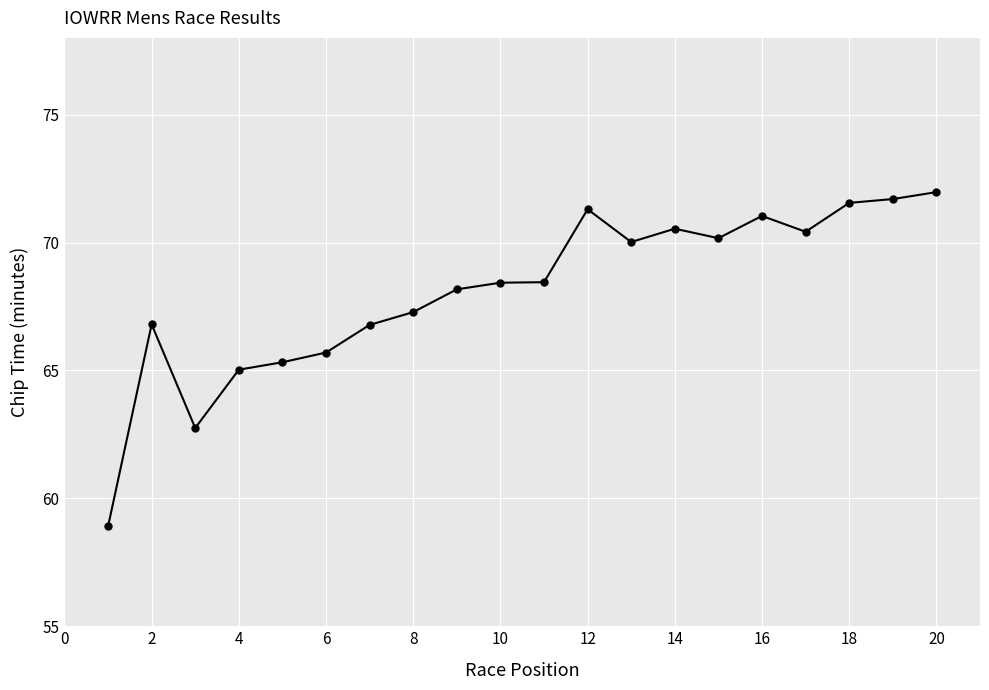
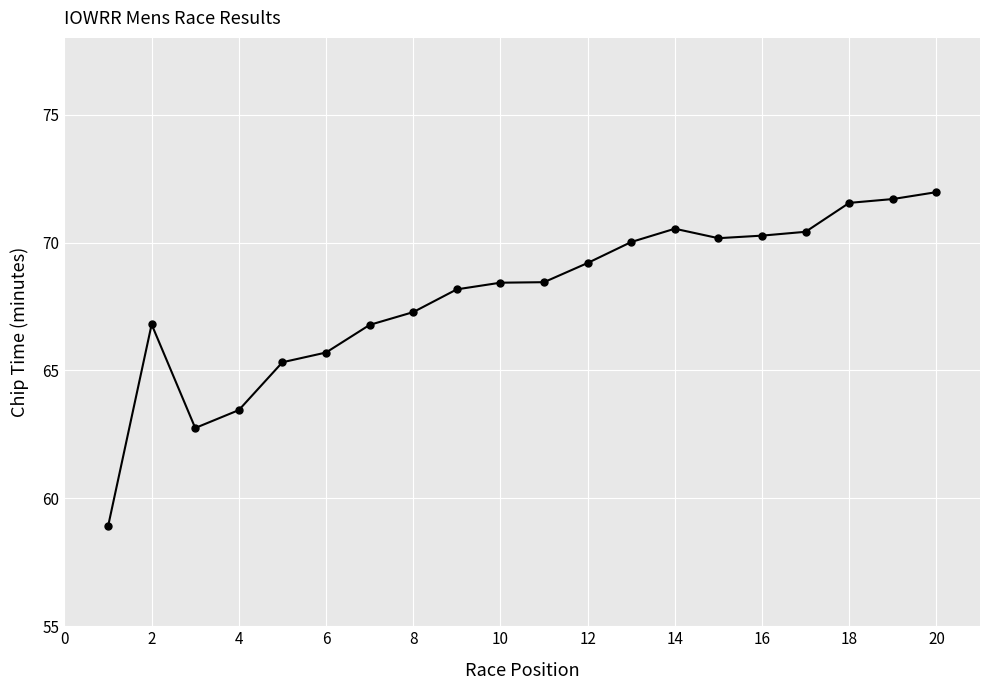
  {
    "2": 66.8,
-   "4": 65.0,
+   "4": 63.5,
    "6": 65.7,
    "8": 67.3,
    "10": 68.4,
-   "12": 71.3,
+   "12": 69.2,
    "14": 70.5,
-   "16": 71.0,
+   "16": 70.3,
    "18": 71.6,
    "20": 72.0
  }
